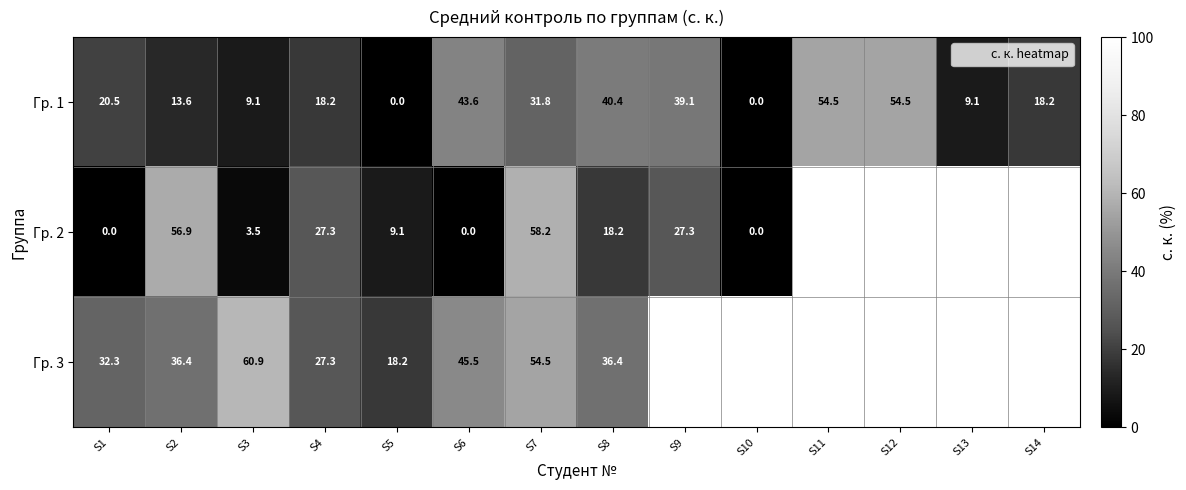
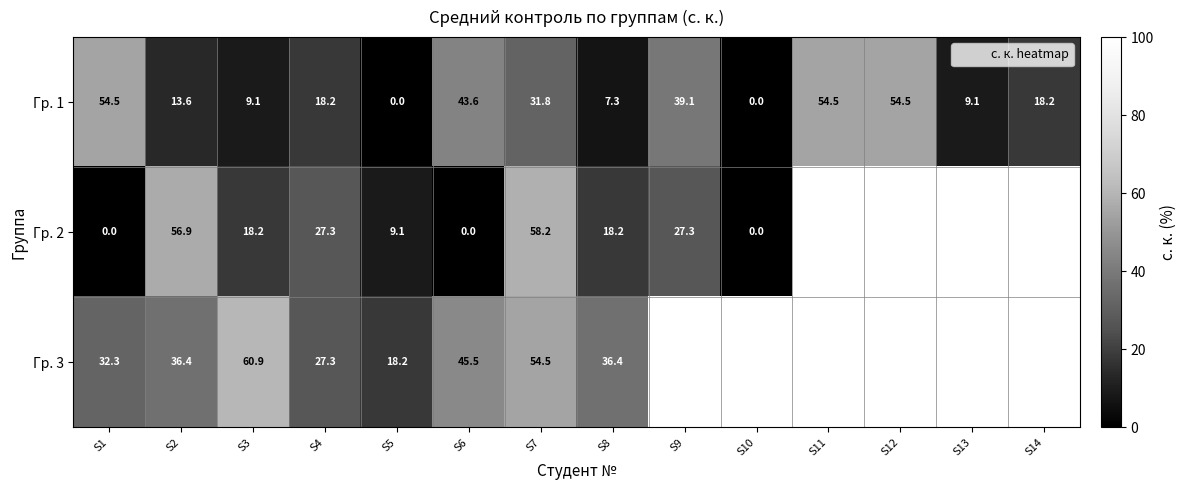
  {
    "Гр. 1": {
-     "S1": 20.5,
+     "S1": 54.5,
      "S2": 13.6,
      "S3": 9.1,
      "S4": 18.2,
      "S5": 0.0,
      "S6": 43.6,
      "S7": 31.8,
-     "S8": 40.4,
+     "S8": 7.3,
      "S9": 39.1,
      "S10": 0.0,
      "S11": 54.5,
      "S12": 54.5,
      "S13": 9.1,
      "S14": 18.2
    },
    "Гр. 2": {
      "S1": 0.0,
      "S2": 56.9,
-     "S3": 3.5,
+     "S3": 18.2,
      "S4": 27.3,
      "S5": 9.1,
      "S6": 0.0,
      "S7": 58.2,
      "S8": 18.2,
      "S9": 27.3,
      "S10": 0.0
    },
    "Гр. 3": {
      "S1": 32.3,
      "S2": 36.4,
      "S3": 60.9,
      "S4": 27.3,
      "S5": 18.2,
      "S6": 45.5,
      "S7": 54.5,
      "S8": 36.4
    }
  }
